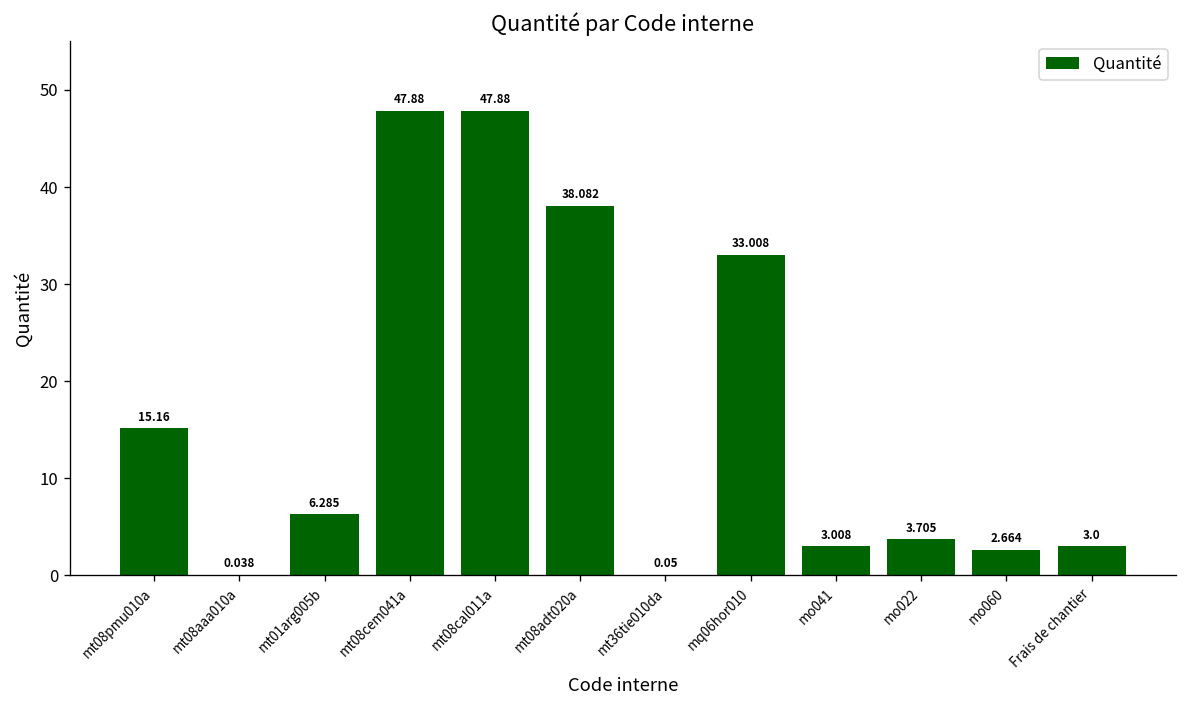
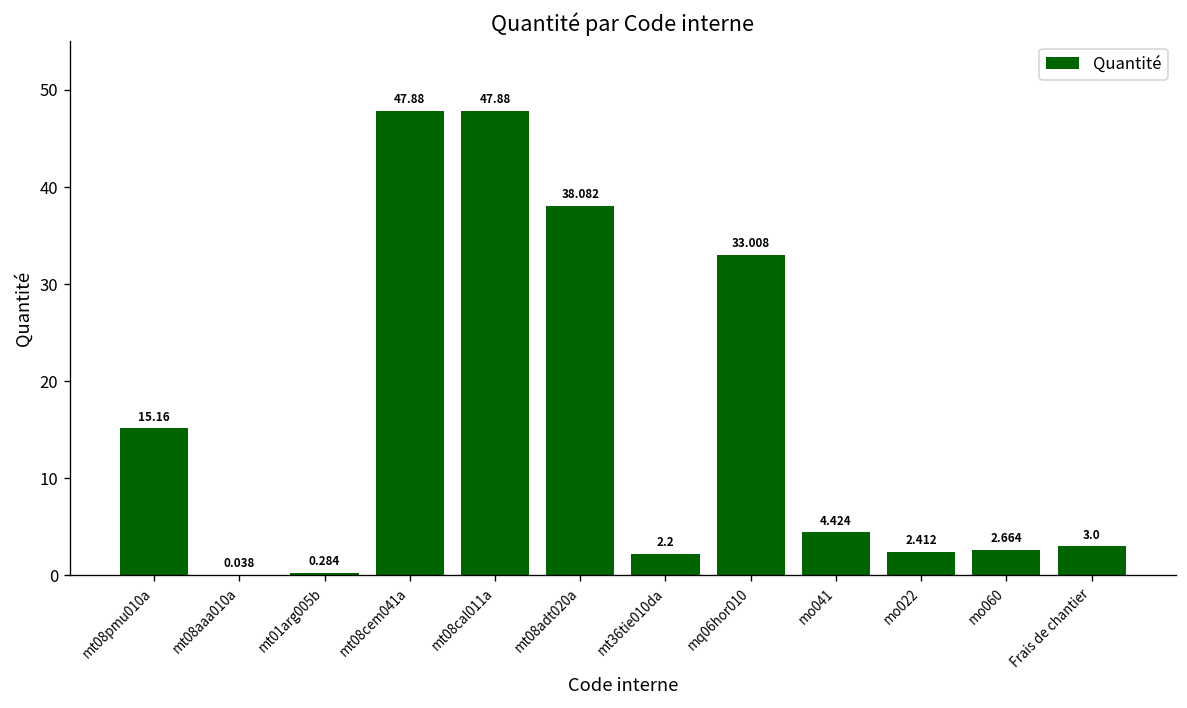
  {
    "mt08pmu010a": 15.16,
    "mt08aaa010a": 0.038,
-   "mt01arg005b": 6.285,
+   "mt01arg005b": 0.284,
    "mt08cem041a": 47.88,
    "mt08cal011a": 47.88,
    "mt08adt020a": 38.082,
-   "mt36tie010da": 0.05,
+   "mt36tie010da": 2.2,
    "mq06hor010": 33.008,
-   "mo041": 3.008,
-   "mo022": 3.705,
+   "mo041": 4.424,
+   "mo022": 2.412,
    "mo060": 2.664,
    "Frais de chantier": 3.0
  }
